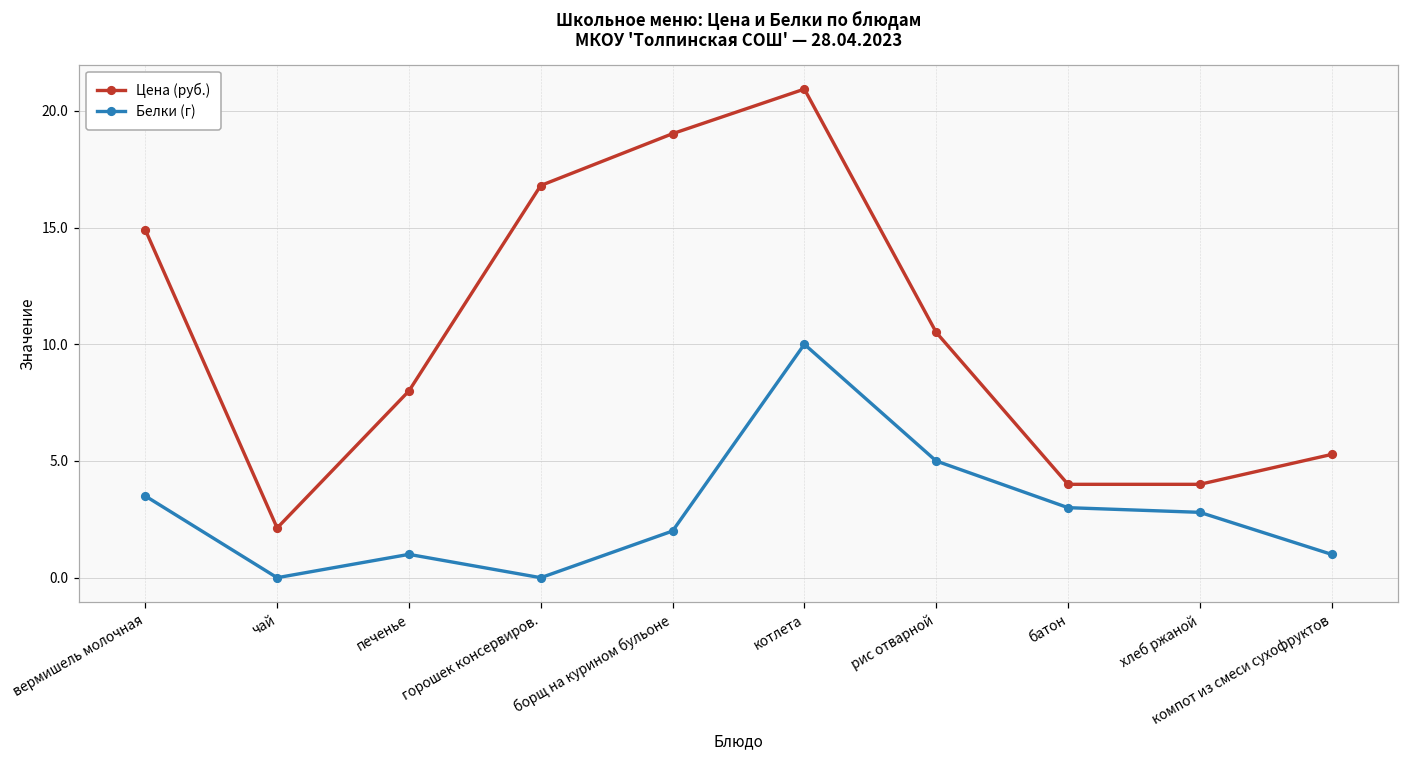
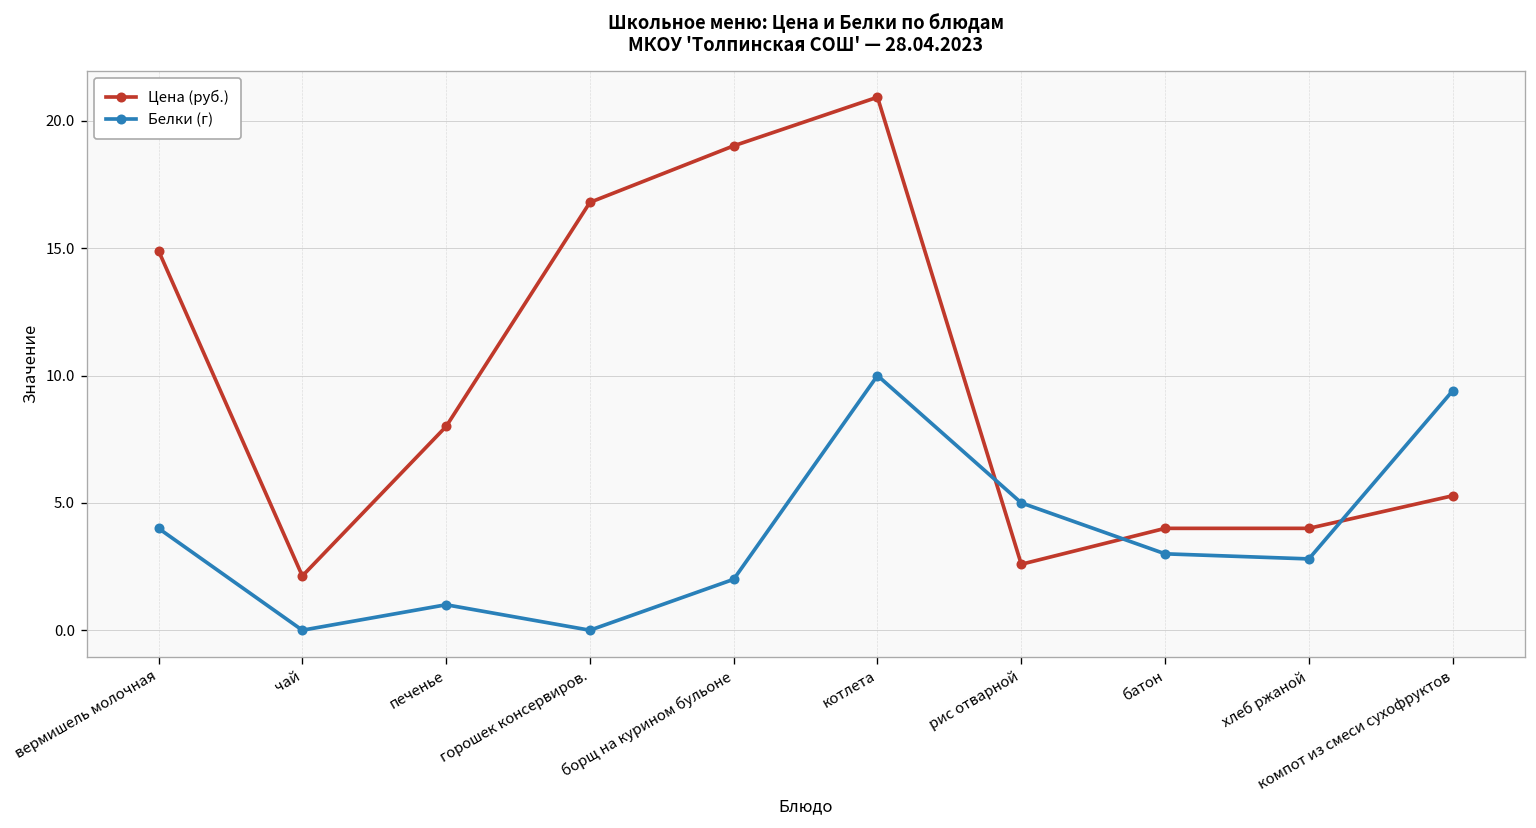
  {
    "Цена (руб.)": {
      "вермишель молочная": 14.9,
      "чай": 2.1,
      "печенье": 8.0,
      "горошек консервиров.": 16.8,
      "борщ на курином бульоне": 19.0,
      "котлета": 20.9,
-     "рис отварной": 10.5,
+     "рис отварной": 2.6,
      "батон": 4.0,
      "хлеб ржаной": 4.0,
      "компот из смеси сухофруктов": 5.3
    },
    "Белки (г)": {
-     "вермишель молочная": 3.5,
+     "вермишель молочная": 4.0,
      "чай": 0.0,
      "печенье": 1.0,
      "горошек консервиров.": 0.0,
      "борщ на курином бульоне": 2.0,
      "котлета": 10.0,
      "рис отварной": 5.0,
      "батон": 3.0,
      "хлеб ржаной": 2.8,
-     "компот из смеси сухофруктов": 1.0
+     "компот из смеси сухофруктов": 9.4
    }
  }
